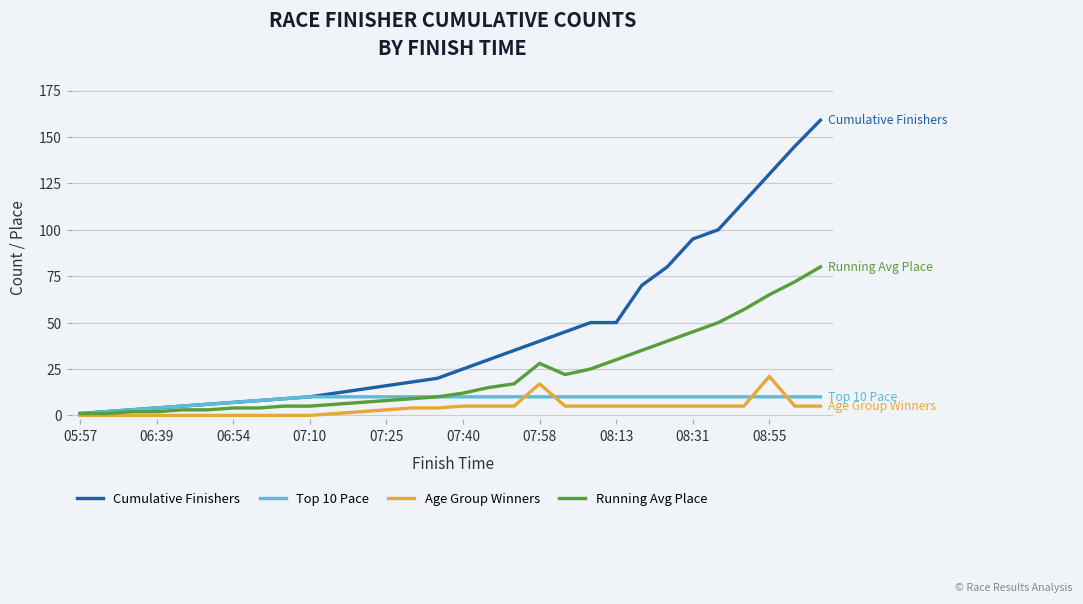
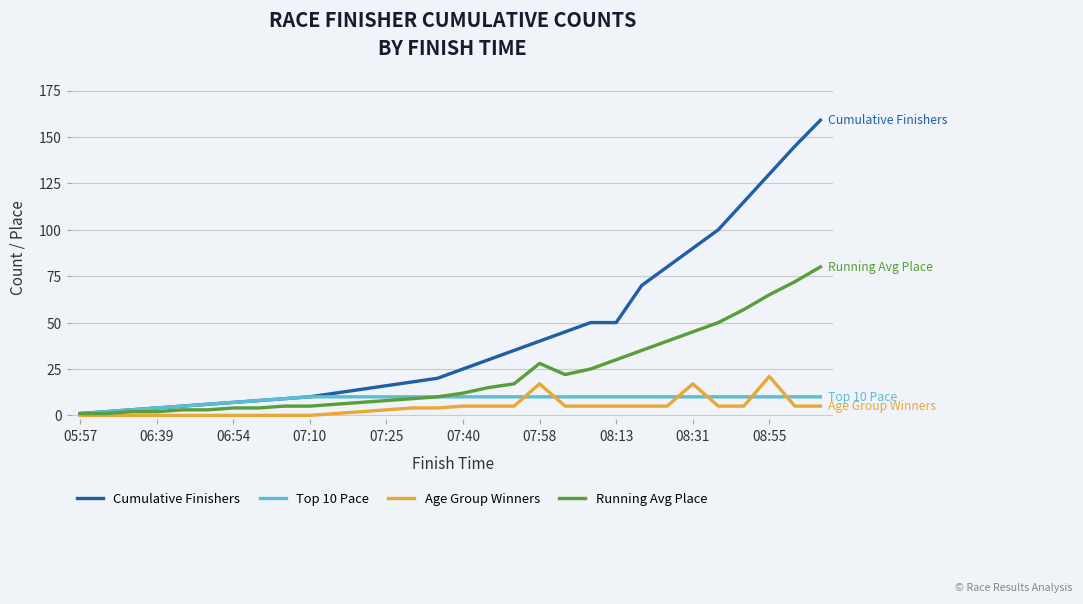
  {
    "Cumulative Finishers": {
      "07:25": 16,
      "07:40": 25,
      "07:58": 40,
      "08:13": 50,
-     "08:31": 95,
+     "08:31": 90,
      "08:55": 130
    },
    "Top 10 Pace": {
      "07:25": 10,
      "07:40": 10,
      "07:58": 10,
      "08:13": 10,
      "08:31": 10,
      "08:55": 10
    },
    "Age Group Winners": {
      "06:39": 0,
      "06:54": 0,
      "07:10": 0,
      "07:25": 3,
      "07:40": 5,
      "07:58": 17,
      "08:13": 5,
-     "08:31": 5,
+     "08:31": 17,
      "08:55": 21
    },
    "Running Avg Place": {
      "06:39": 2,
      "06:54": 4,
      "07:10": 5,
      "07:25": 8,
      "07:40": 12,
      "07:58": 28,
      "08:13": 30,
      "08:31": 45,
      "08:55": 65
    }
  }
